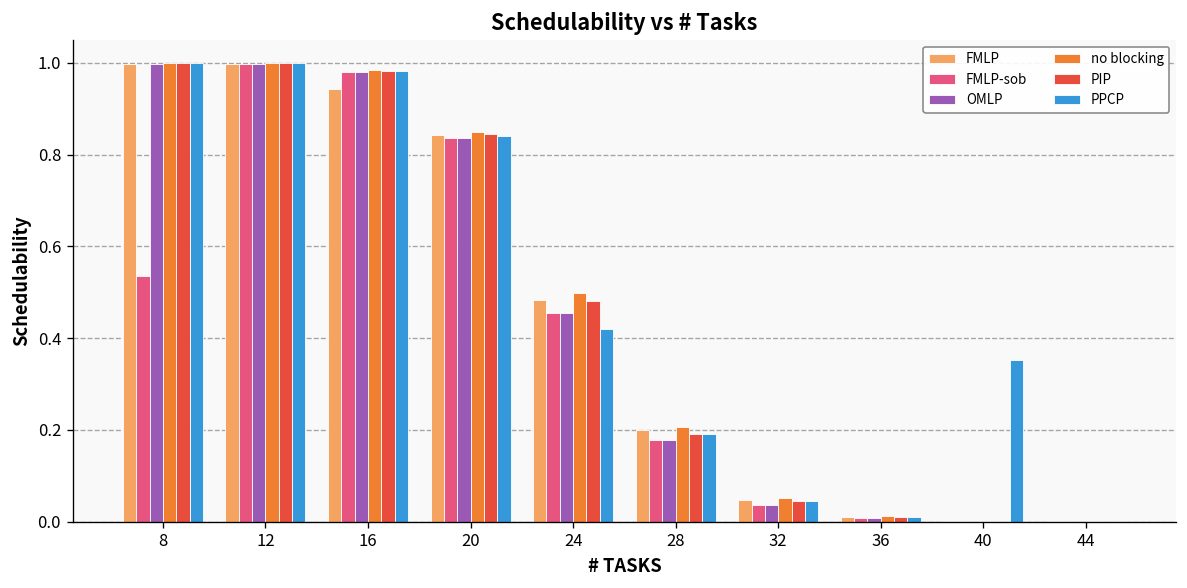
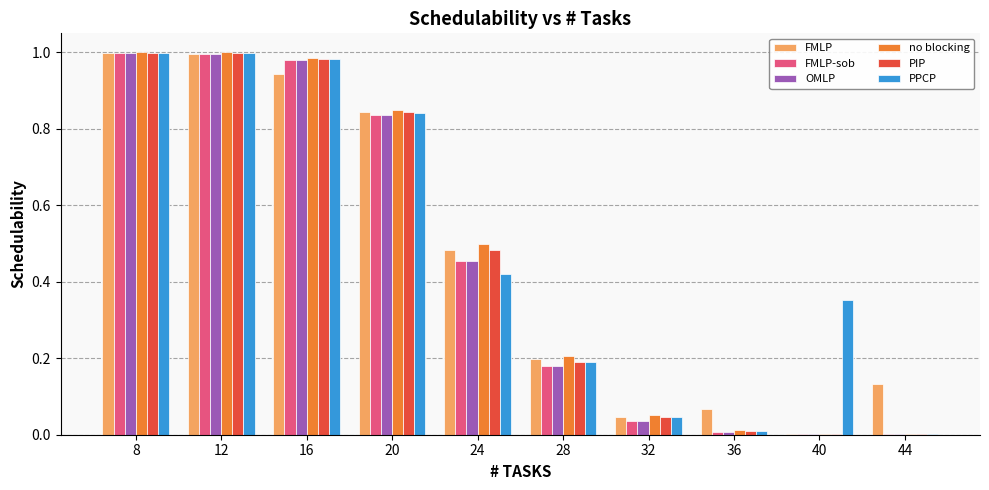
  {
    "FMLP": {
      "8": 1.00,
      "12": 1.00,
      "16": 0.94,
      "20": 0.84,
      "24": 0.48,
      "28": 0.20,
      "32": 0.05,
-     "36": 0.01,
-     "44": 0.00
+     "36": 0.07,
+     "44": 0.13
    },
    "FMLP-sob": {
-     "8": 0.54,
+     "8": 1.00,
      "12": 1.00,
      "16": 0.98,
      "20": 0.84,
      "24": 0.46,
      "28": 0.18,
      "32": 0.04,
      "36": 0.01
    },
    "OMLP": {
      "8": 1.00,
      "12": 1.00,
      "16": 0.98,
      "20": 0.84,
      "24": 0.46,
      "28": 0.18,
      "32": 0.04,
      "36": 0.01
    },
    "PPCP": {
      "8": 1.00,
      "12": 1.00,
      "16": 0.98,
      "20": 0.84,
      "24": 0.42,
      "28": 0.19,
      "32": 0.05,
      "36": 0.01,
      "40": 0.35
    }
  }
